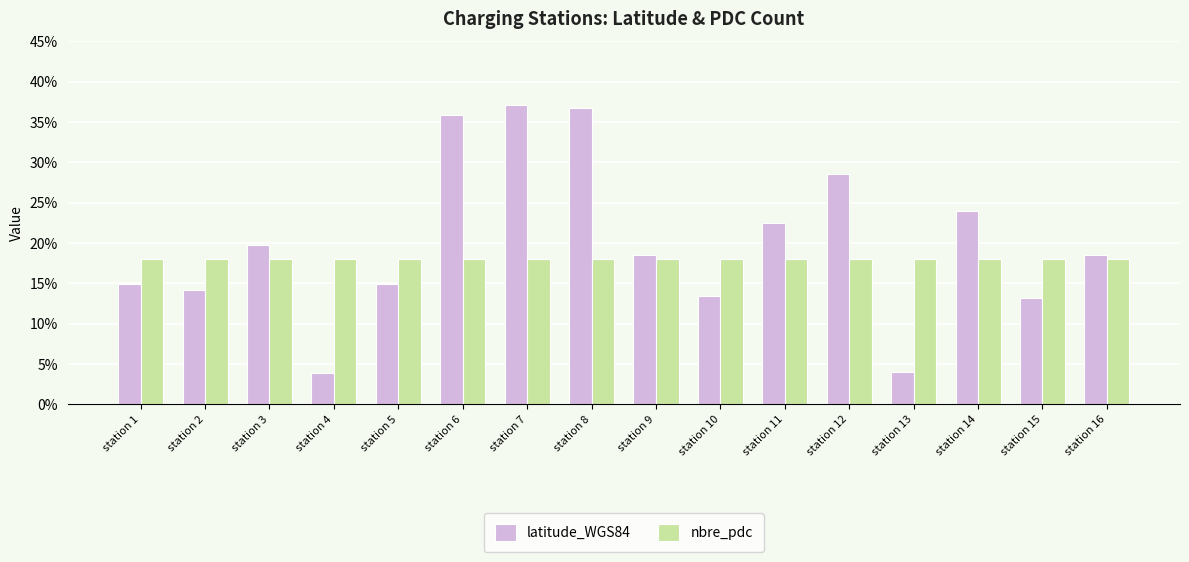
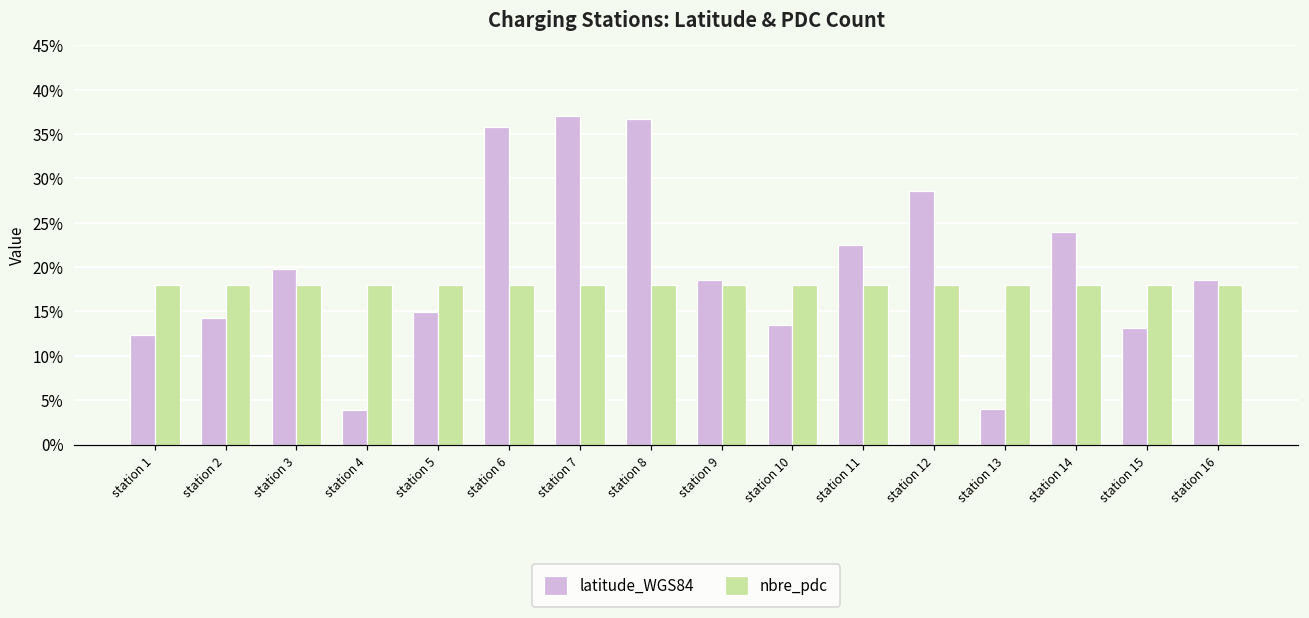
  {
    "latitude_WGS84": {
-     "station 1": "15%",
+     "station 1": "12%",
      "station 2": "14%",
      "station 3": "20%",
      "station 4": "4%",
      "station 5": "15%",
      "station 6": "36%",
      "station 7": "37%",
      "station 8": "37%",
      "station 9": "19%",
      "station 10": "13%",
      "station 11": "22%",
      "station 12": "29%",
      "station 13": "4%",
      "station 14": "24%",
      "station 15": "13%",
      "station 16": "19%"
    },
    "nbre_pdc": {
      "station 1": "18%",
      "station 2": "18%",
      "station 3": "18%",
      "station 4": "18%",
      "station 5": "18%",
      "station 6": "18%",
      "station 7": "18%",
      "station 8": "18%",
      "station 9": "18%",
      "station 10": "18%",
      "station 11": "18%",
      "station 12": "18%",
      "station 13": "18%",
      "station 14": "18%",
      "station 15": "18%",
      "station 16": "18%"
    }
  }
